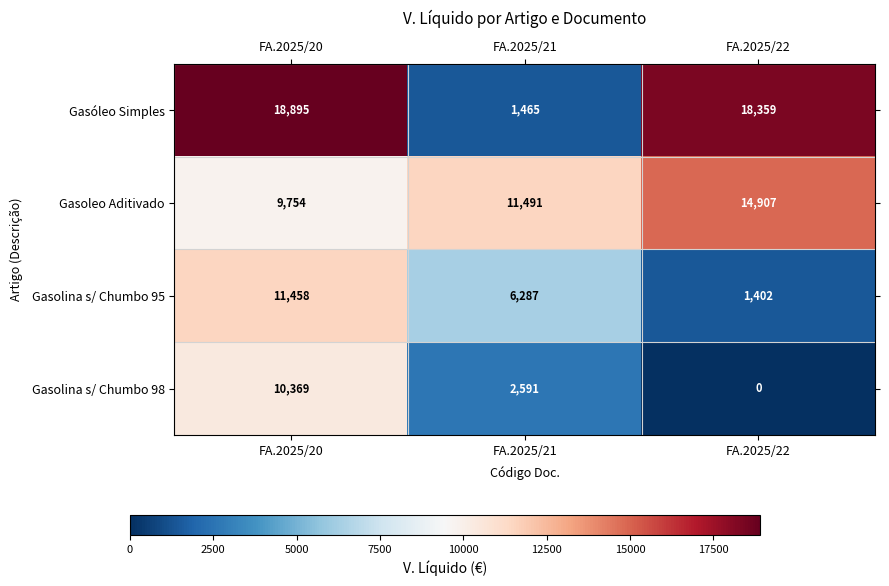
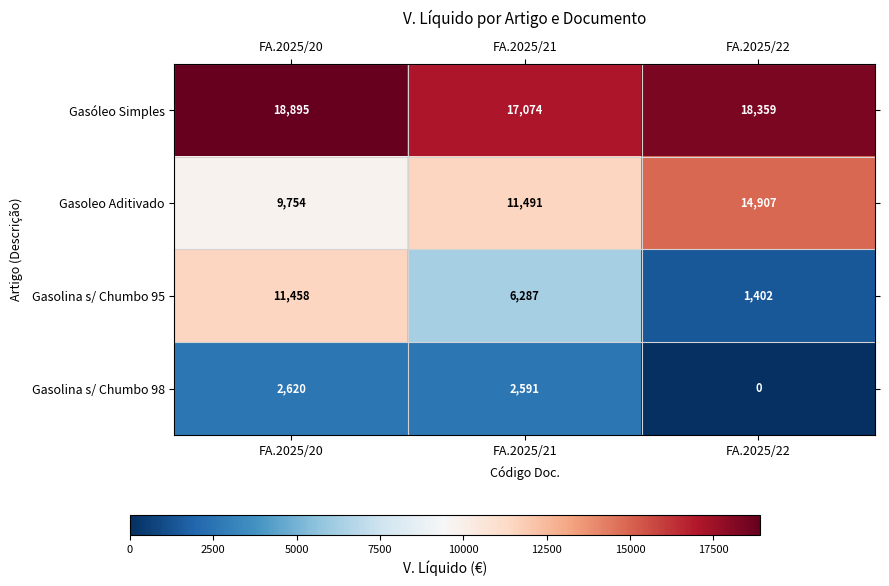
  {
    "Gasóleo Simples": {
      "FA.2025/20": "18,895",
-     "FA.2025/21": "1,465",
+     "FA.2025/21": "17,074",
      "FA.2025/22": "18,359"
    },
    "Gasoleo Aditivado": {
      "FA.2025/20": "9,754",
      "FA.2025/21": "11,491",
      "FA.2025/22": "14,907"
    },
    "Gasolina s/ Chumbo 95": {
      "FA.2025/20": "11,458",
      "FA.2025/21": "6,287",
      "FA.2025/22": "1,402"
    },
    "Gasolina s/ Chumbo 98": {
-     "FA.2025/20": "10,369",
+     "FA.2025/20": "2,620",
      "FA.2025/21": "2,591",
      "FA.2025/22": "0"
    }
  }
